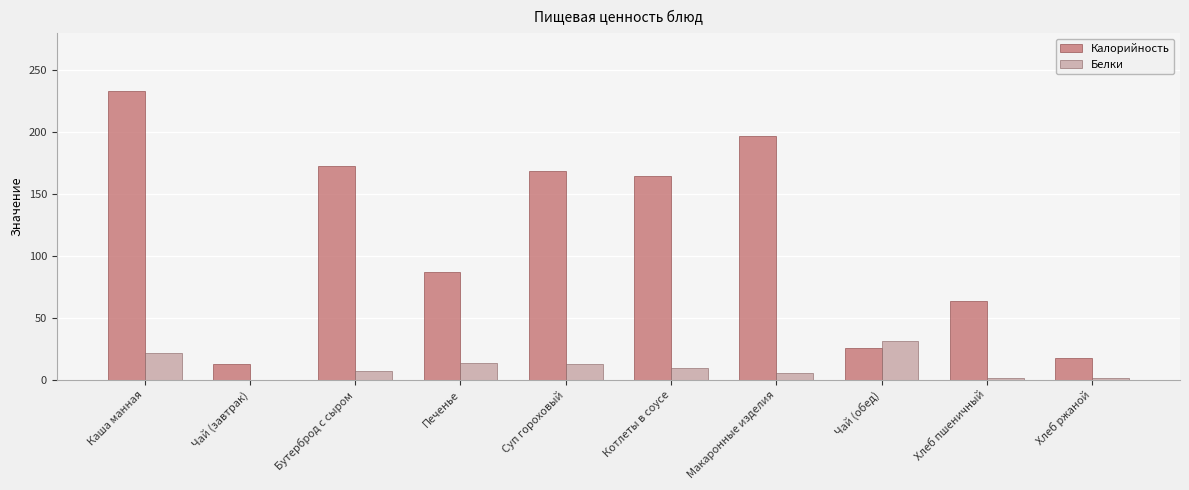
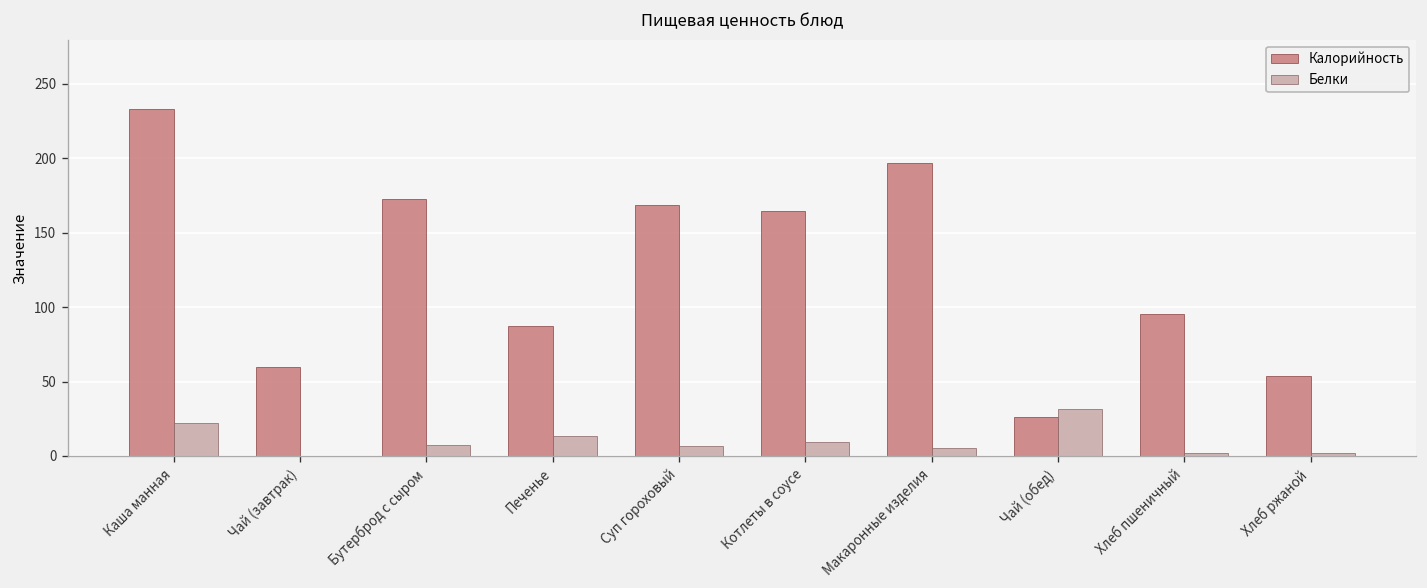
  {
    "Калорийность": {
      "Каша манная": 233,
-     "Чай (завтрак)": 13,
+     "Чай (завтрак)": 60,
      "Бутерброд с сыром": 173,
      "Печенье": 87,
      "Суп гороховый": 169,
      "Котлеты в соусе": 164,
      "Макаронные изделия": 197,
      "Чай (обед)": 26,
-     "Хлеб пшеничный": 64,
-     "Хлеб ржаной": 18
+     "Хлеб пшеничный": 95,
+     "Хлеб ржаной": 54
    },
    "Белки": {
      "Каша манная": 22,
      "Бутерброд с сыром": 8,
      "Печенье": 13,
-     "Суп гороховый": 13,
+     "Суп гороховый": 6,
      "Котлеты в соусе": 10,
      "Макаронные изделия": 5,
      "Чай (обед)": 31
    }
  }
